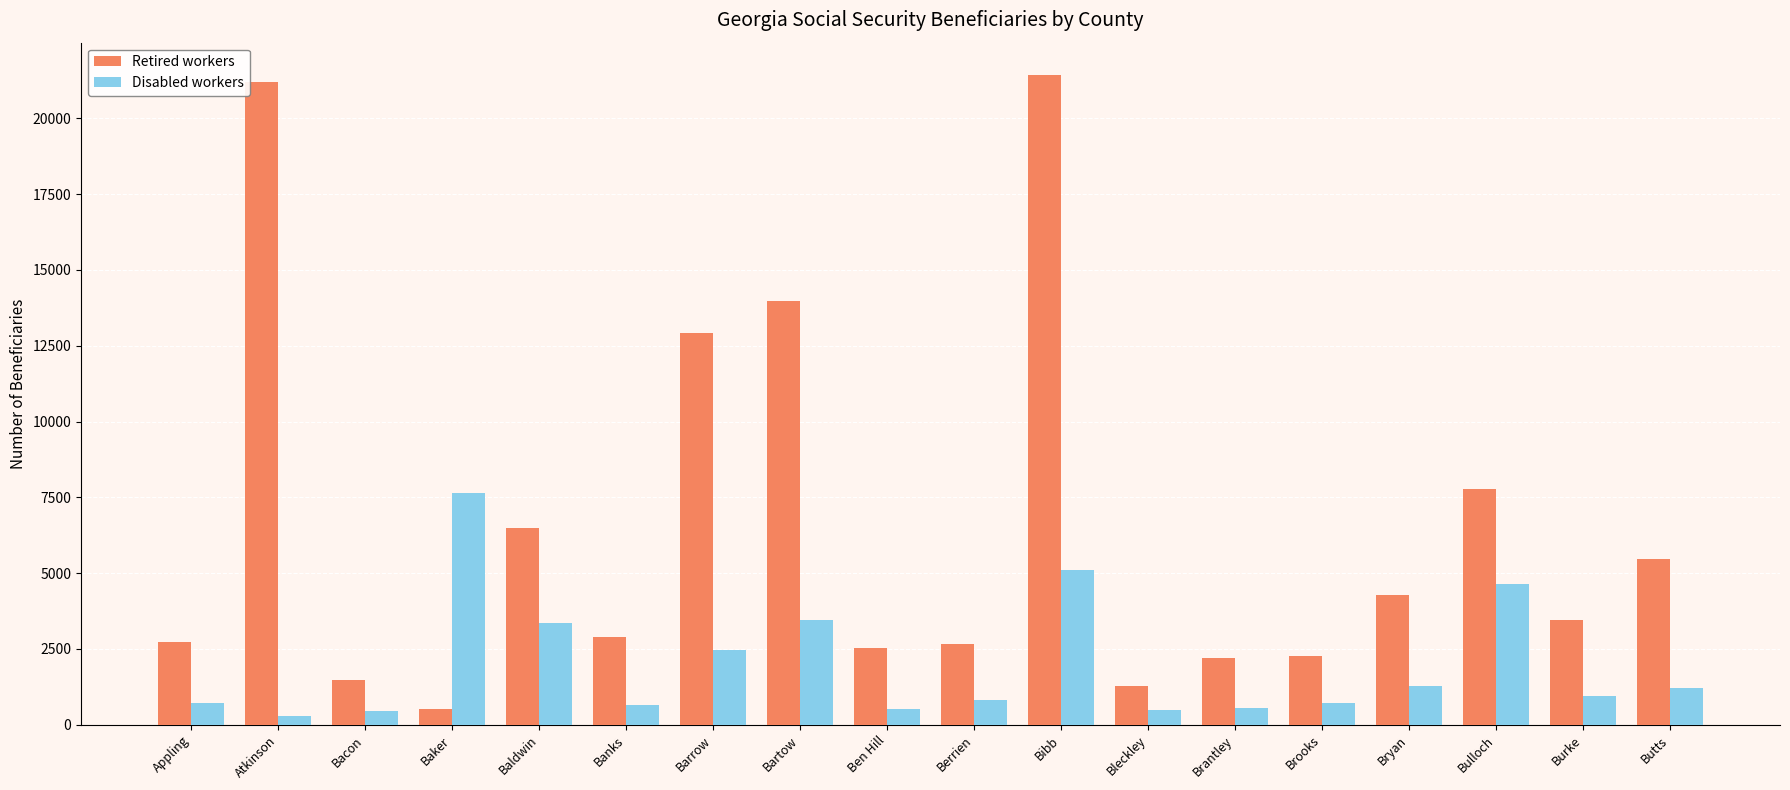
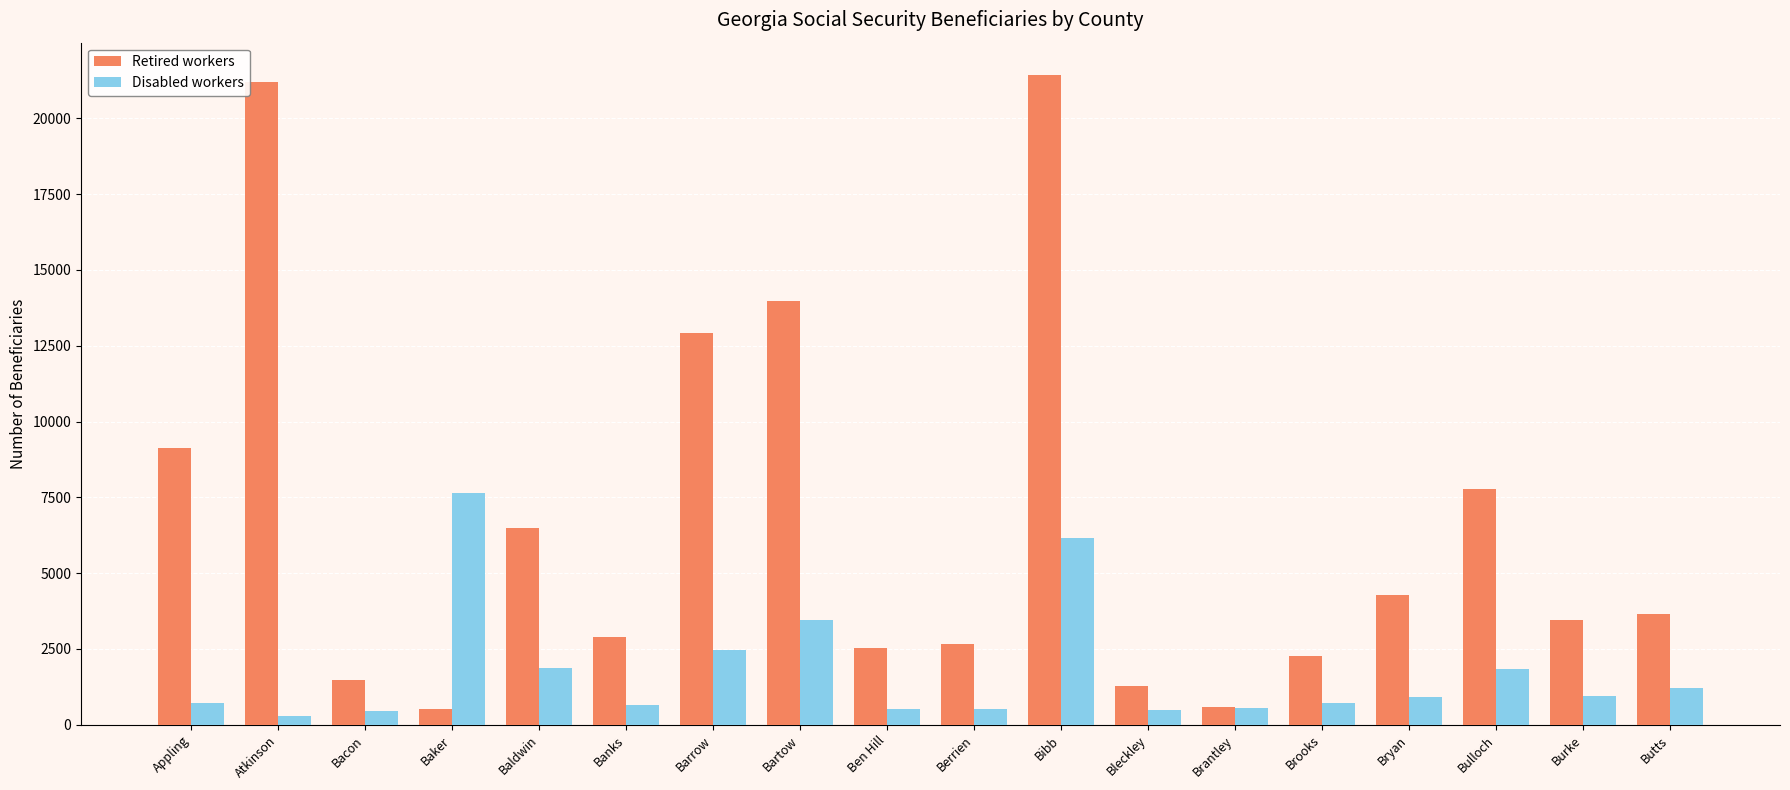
  {
    "Retired workers": {
-     "Appling": 2700,
+     "Appling": 9100,
      "Atkinson": 21200,
      "Bacon": 1500,
      "Baker": 500,
      "Baldwin": 6500,
      "Banks": 2900,
      "Barrow": 12900,
      "Bartow": 14000,
      "Ben Hill": 2500,
      "Berrien": 2700,
      "Bibb": 21400,
      "Bleckley": 1300,
-     "Brantley": 2200,
+     "Brantley": 600,
      "Brooks": 2300,
      "Bryan": 4300,
      "Bulloch": 7800,
      "Burke": 3500,
-     "Butts": 5500
+     "Butts": 3700
    },
    "Disabled workers": {
      "Appling": 700,
      "Atkinson": 300,
      "Bacon": 500,
      "Baker": 7700,
-     "Baldwin": 3300,
+     "Baldwin": 1900,
      "Banks": 700,
      "Barrow": 2500,
      "Bartow": 3500,
      "Ben Hill": 500,
-     "Berrien": 800,
-     "Bibb": 5100,
+     "Berrien": 500,
+     "Bibb": 6200,
      "Bleckley": 500,
      "Brantley": 500,
      "Brooks": 700,
-     "Bryan": 1300,
-     "Bulloch": 4600,
+     "Bryan": 900,
+     "Bulloch": 1800,
      "Burke": 1000,
      "Butts": 1200
    }
  }
